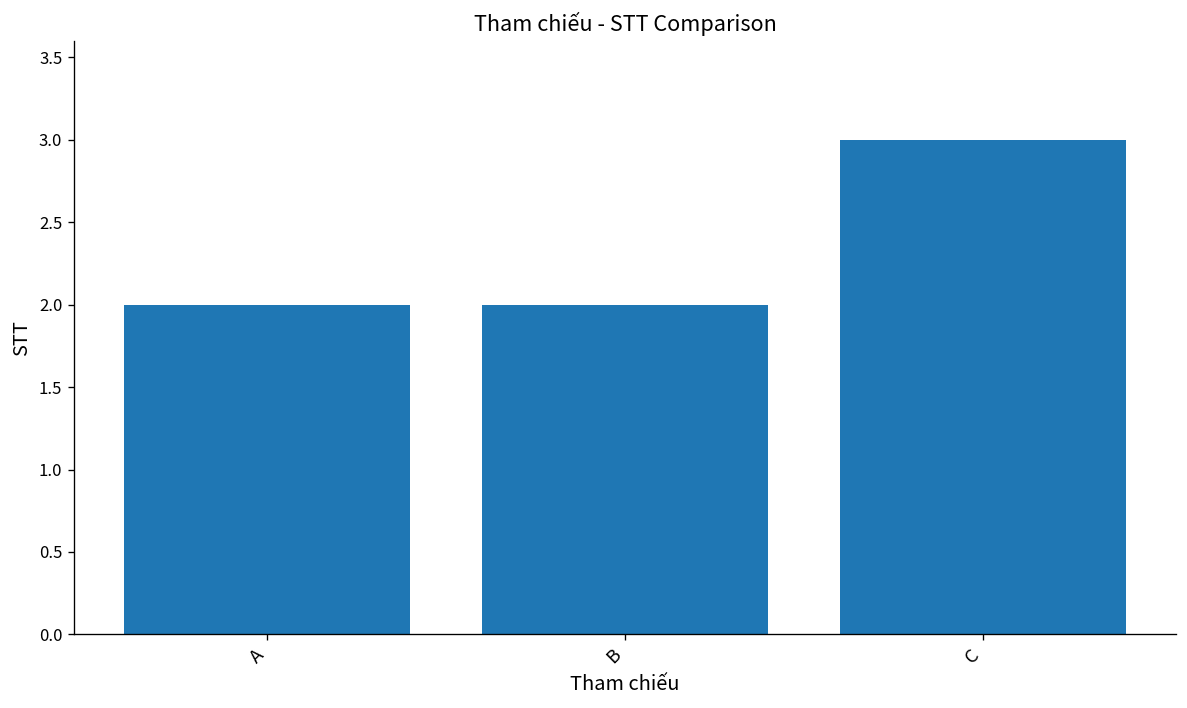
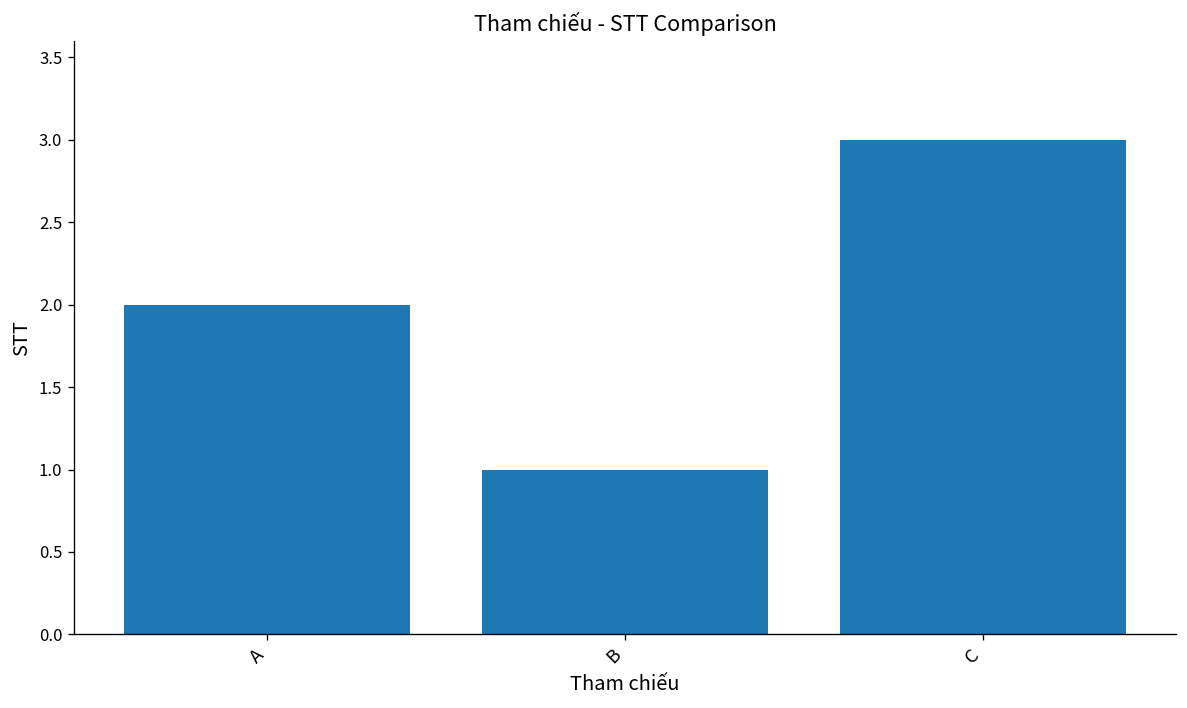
  {
    "A": 2,
-   "B": 2,
+   "B": 1,
    "C": 3
  }
